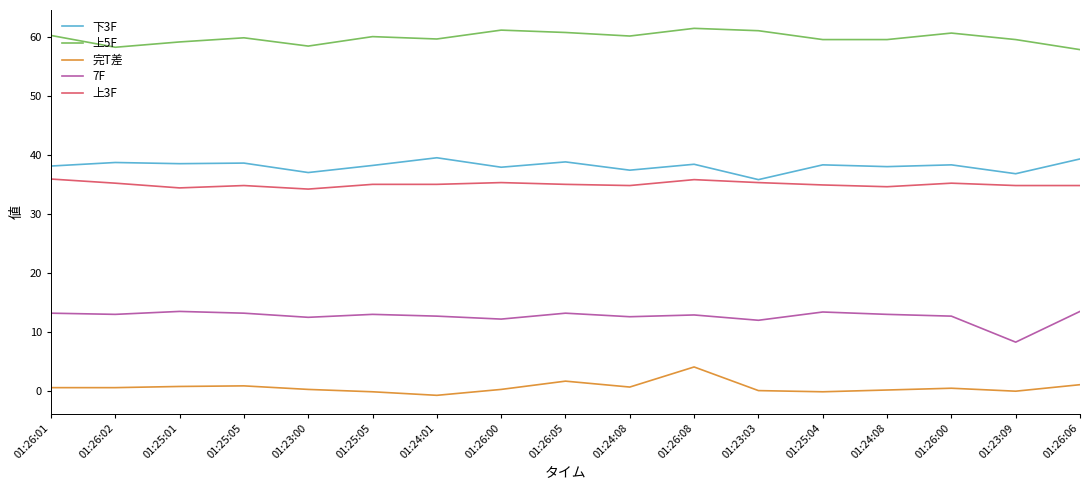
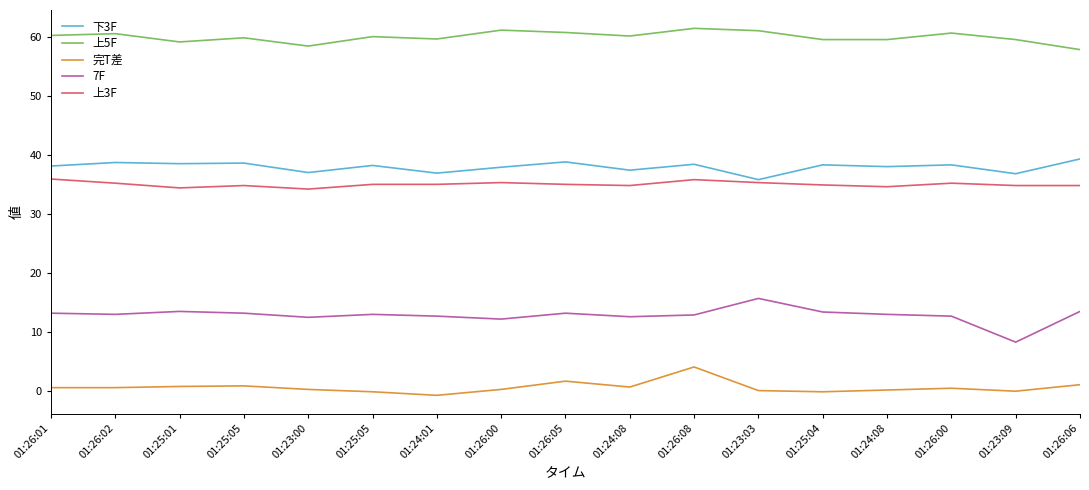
  {
    "下3F": {
      "01:26:01": 38,
      "01:26:02": 39,
      "01:25:01": 39,
      "01:23:00": 37,
-     "01:24:01": 40,
+     "01:24:01": 37,
      "01:26:05": 39,
      "01:26:08": 38,
      "01:23:03": 36,
      "01:25:04": 38,
      "01:23:09": 37,
      "01:26:06": 39
    },
    "上5F": {
      "01:26:01": 60,
-     "01:26:02": 58,
+     "01:26:02": 61,
      "01:25:01": 59,
      "01:23:00": 58,
      "01:24:01": 60,
      "01:26:05": 61,
      "01:26:08": 61,
      "01:23:03": 61,
      "01:25:04": 60,
      "01:23:09": 60,
      "01:26:06": 58
    },
    "完T差": {
      "01:26:01": 1,
      "01:26:02": 1,
      "01:25:01": 1,
      "01:23:00": 0,
      "01:24:01": -1,
      "01:26:05": 2,
      "01:26:08": 4,
      "01:23:03": 0,
      "01:25:04": 0,
      "01:23:09": 0,
      "01:26:06": 1
    },
    "7F": {
      "01:26:01": 13,
      "01:26:02": 13,
      "01:25:01": 14,
      "01:23:00": 13,
      "01:24:01": 13,
      "01:26:05": 13,
      "01:26:08": 13,
-     "01:23:03": 12,
+     "01:23:03": 16,
      "01:25:04": 13,
      "01:23:09": 8,
      "01:26:06": 14
    },
    "上3F": {
      "01:26:01": 36,
      "01:26:02": 35,
      "01:25:01": 34,
      "01:23:00": 34,
      "01:24:01": 35,
      "01:26:05": 35,
      "01:26:08": 36,
      "01:23:03": 35,
      "01:25:04": 35,
      "01:23:09": 35,
      "01:26:06": 35
    }
  }
